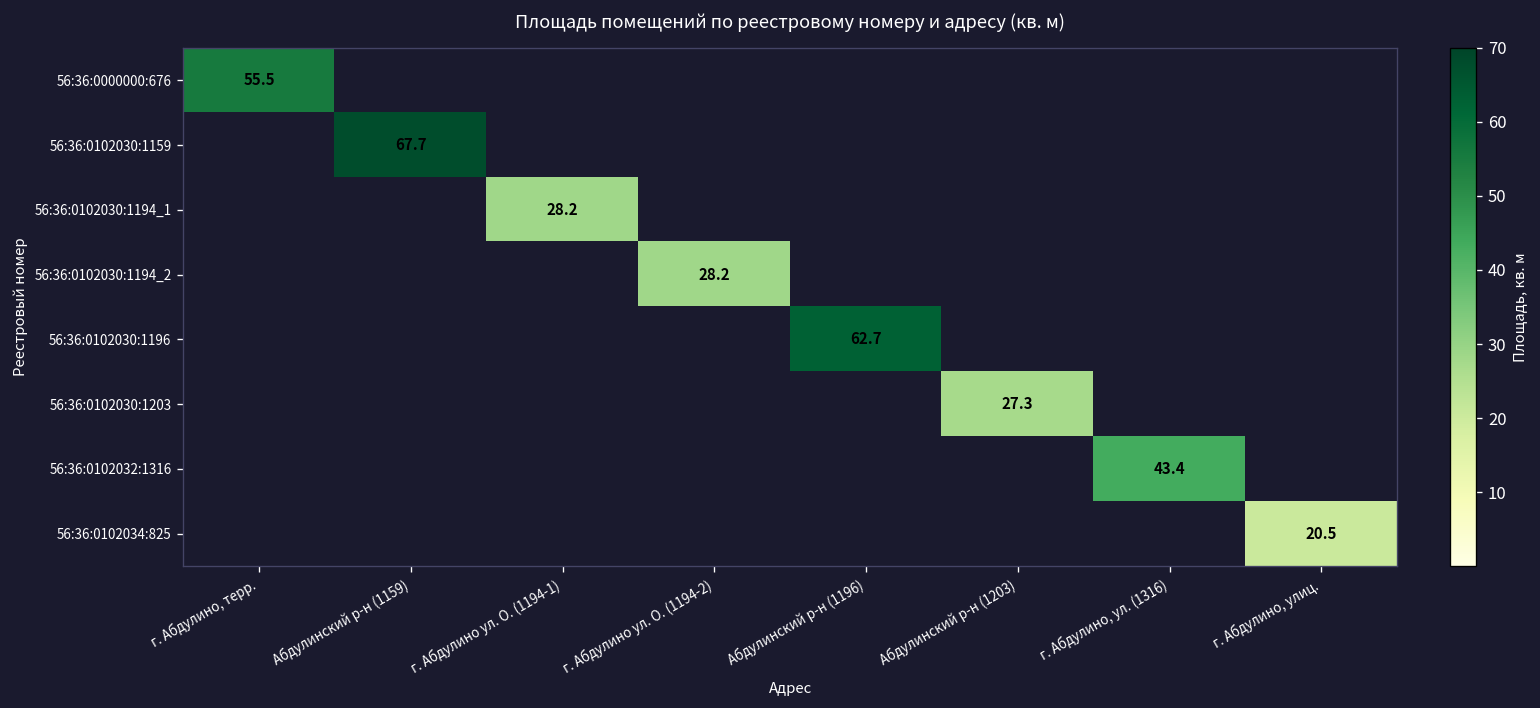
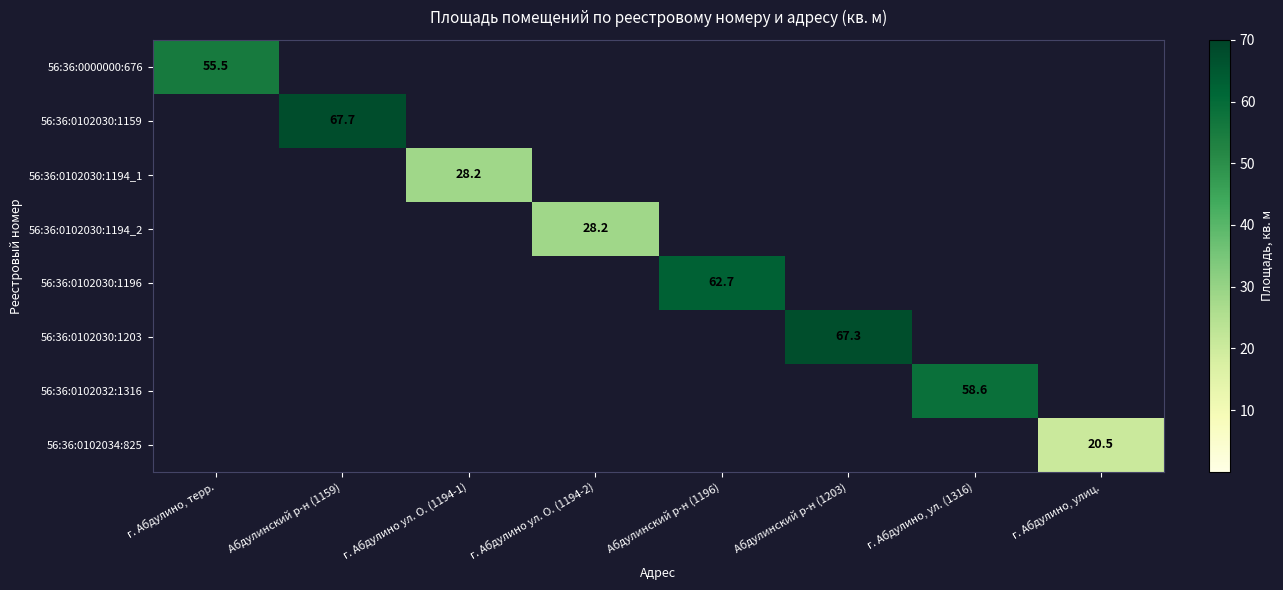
  {
    "56:36:0000000:676": {
      "г. Абдулино, терр.": 55.5
    },
    "56:36:0102030:1159": {
      "Абдулинский р-н (1159)": 67.7
    },
    "56:36:0102030:1194_1": {
      "г. Абдулино ул. О. (1194-1)": 28.2
    },
    "56:36:0102030:1194_2": {
      "г. Абдулино ул. О. (1194-2)": 28.2
    },
    "56:36:0102030:1196": {
      "Абдулинский р-н (1196)": 62.7
    },
    "56:36:0102030:1203": {
-     "Абдулинский р-н (1203)": 27.3
+     "Абдулинский р-н (1203)": 67.3
    },
    "56:36:0102032:1316": {
-     "г. Абдулино, ул. (1316)": 43.4
+     "г. Абдулино, ул. (1316)": 58.6
    },
    "56:36:0102034:825": {
      "г. Абдулино, улиц.": 20.5
    }
  }
